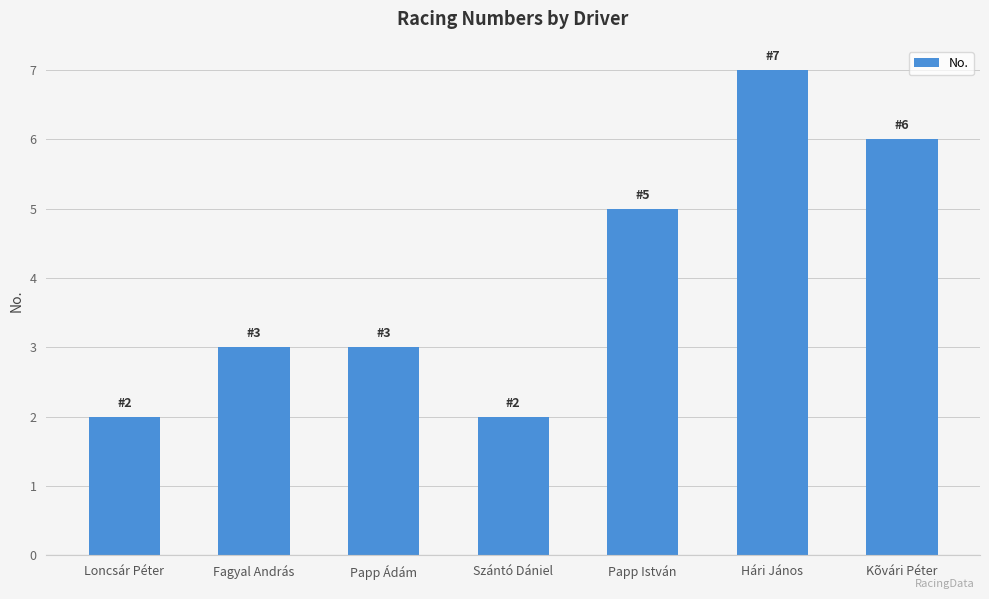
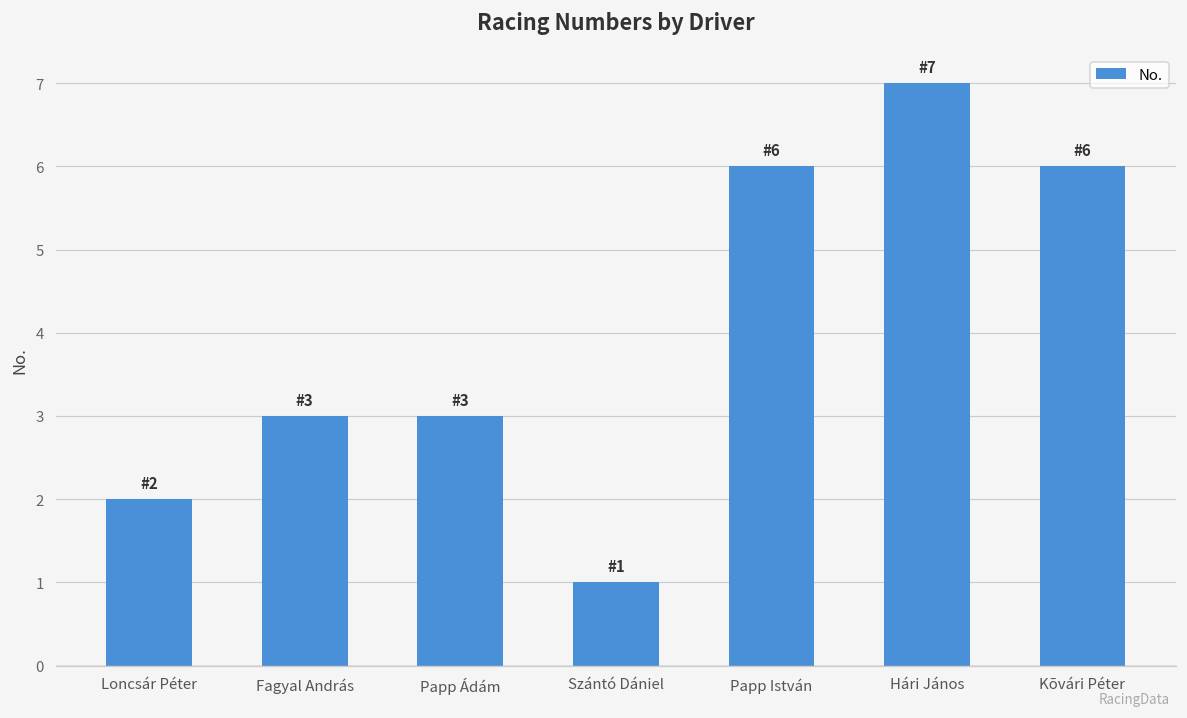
  {
    "Loncsár Péter": 2,
    "Fagyal András": 3,
    "Papp Ádám": 3,
-   "Szántó Dániel": 2,
-   "Papp István": 5,
+   "Szántó Dániel": 1,
+   "Papp István": 6,
    "Hári János": 7,
    "Kõvári Péter": 6
  }
